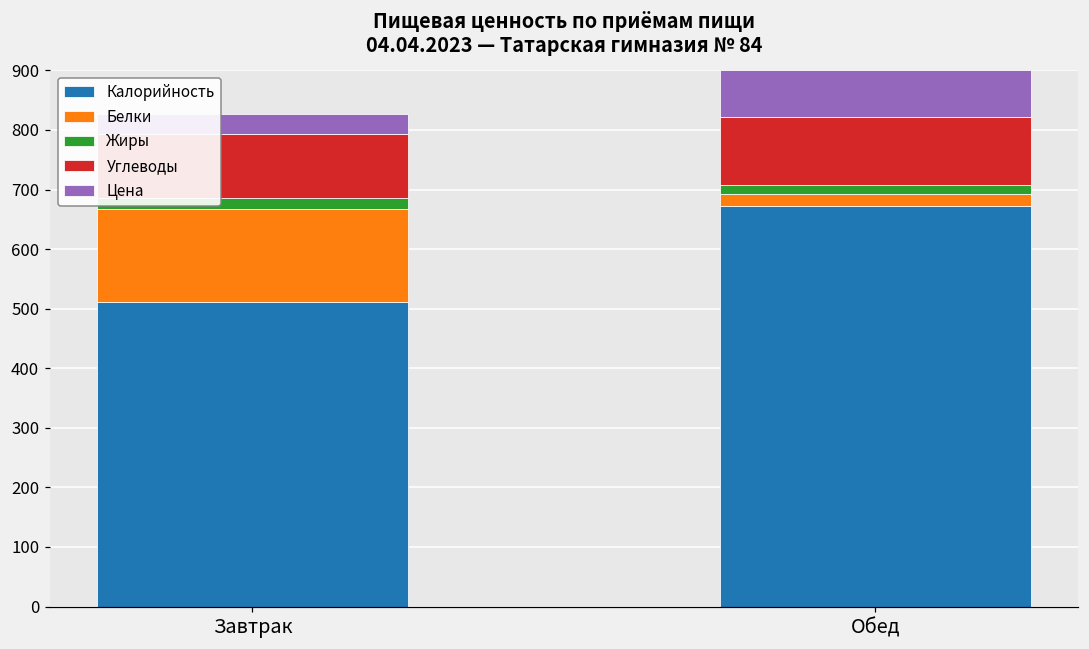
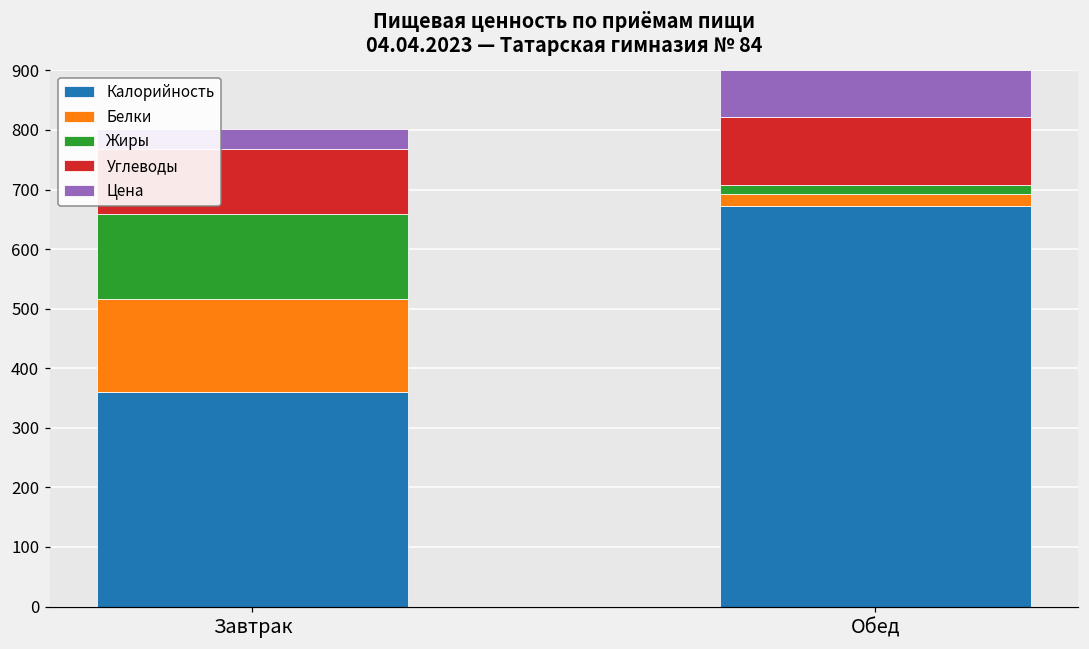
  {
    "Калорийность": {
-     "Завтрак": 510,
+     "Завтрак": 360,
      "Обед": 670
    },
    "Белки": {
      "Завтрак": 160,
      "Обед": 20
    },
    "Жиры": {
-     "Завтрак": 20,
+     "Завтрак": 140,
      "Обед": 10
    },
    "Углеводы": {
      "Завтрак": 110,
      "Обед": 110
    },
    "Цена": {
      "Завтрак": 30,
      "Обед": 80
    }
  }
